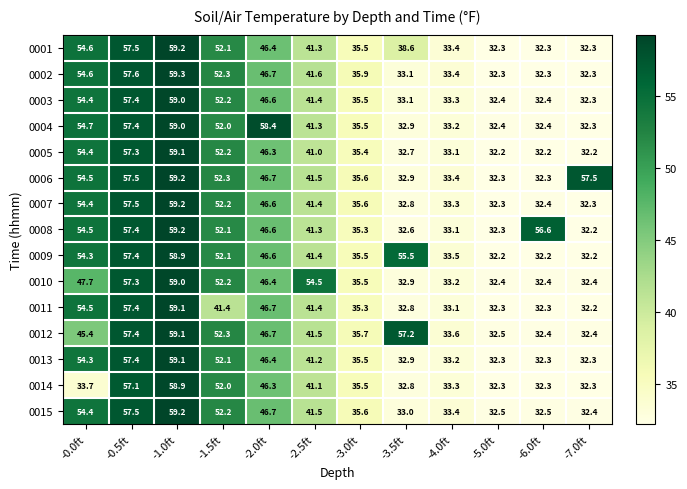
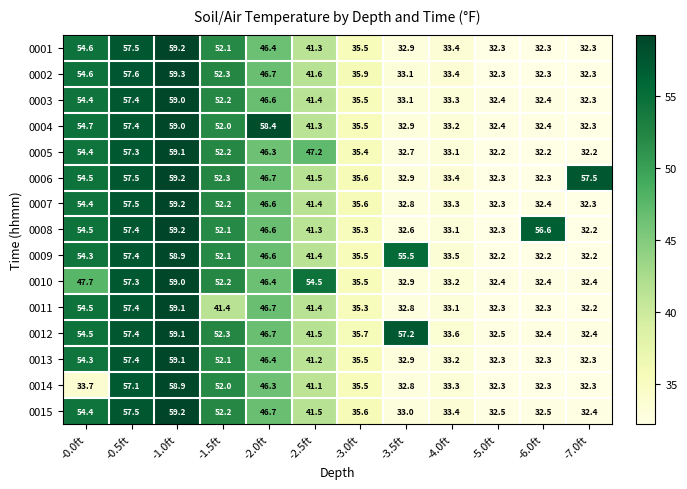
  {
    "0001": {
      "-0.0ft": 54.6,
      "-0.5ft": 57.5,
      "-1.0ft": 59.2,
      "-1.5ft": 52.1,
      "-2.0ft": 46.4,
      "-2.5ft": 41.3,
      "-3.0ft": 35.5,
-     "-3.5ft": 38.6,
+     "-3.5ft": 32.9,
      "-4.0ft": 33.4,
      "-5.0ft": 32.3,
      "-6.0ft": 32.3,
      "-7.0ft": 32.3
    },
    "0002": {
      "-0.0ft": 54.6,
      "-0.5ft": 57.6,
      "-1.0ft": 59.3,
      "-1.5ft": 52.3,
      "-2.0ft": 46.7,
      "-2.5ft": 41.6,
      "-3.0ft": 35.9,
      "-3.5ft": 33.1,
      "-4.0ft": 33.4,
      "-5.0ft": 32.3,
      "-6.0ft": 32.3,
      "-7.0ft": 32.3
    },
    "0003": {
      "-0.0ft": 54.4,
      "-0.5ft": 57.4,
      "-1.0ft": 59.0,
      "-1.5ft": 52.2,
      "-2.0ft": 46.6,
      "-2.5ft": 41.4,
      "-3.0ft": 35.5,
      "-3.5ft": 33.1,
      "-4.0ft": 33.3,
      "-5.0ft": 32.4,
      "-6.0ft": 32.4,
      "-7.0ft": 32.3
    },
    "0004": {
      "-0.0ft": 54.7,
      "-0.5ft": 57.4,
      "-1.0ft": 59.0,
      "-1.5ft": 52.0,
      "-2.0ft": 58.4,
      "-2.5ft": 41.3,
      "-3.0ft": 35.5,
      "-3.5ft": 32.9,
      "-4.0ft": 33.2,
      "-5.0ft": 32.4,
      "-6.0ft": 32.4,
      "-7.0ft": 32.3
    },
    "0005": {
      "-0.0ft": 54.4,
      "-0.5ft": 57.3,
      "-1.0ft": 59.1,
      "-1.5ft": 52.2,
      "-2.0ft": 46.3,
-     "-2.5ft": 41.0,
+     "-2.5ft": 47.2,
      "-3.0ft": 35.4,
      "-3.5ft": 32.7,
      "-4.0ft": 33.1,
      "-5.0ft": 32.2,
      "-6.0ft": 32.2,
      "-7.0ft": 32.2
    },
    "0006": {
      "-0.0ft": 54.5,
      "-0.5ft": 57.5,
      "-1.0ft": 59.2,
      "-1.5ft": 52.3,
      "-2.0ft": 46.7,
      "-2.5ft": 41.5,
      "-3.0ft": 35.6,
      "-3.5ft": 32.9,
      "-4.0ft": 33.4,
      "-5.0ft": 32.3,
      "-6.0ft": 32.3,
      "-7.0ft": 57.5
    },
    "0007": {
      "-0.0ft": 54.4,
      "-0.5ft": 57.5,
      "-1.0ft": 59.2,
      "-1.5ft": 52.2,
      "-2.0ft": 46.6,
      "-2.5ft": 41.4,
      "-3.0ft": 35.6,
      "-3.5ft": 32.8,
      "-4.0ft": 33.3,
      "-5.0ft": 32.3,
      "-6.0ft": 32.4,
      "-7.0ft": 32.3
    },
    "0008": {
      "-0.0ft": 54.5,
      "-0.5ft": 57.4,
      "-1.0ft": 59.2,
      "-1.5ft": 52.1,
      "-2.0ft": 46.6,
      "-2.5ft": 41.3,
      "-3.0ft": 35.3,
      "-3.5ft": 32.6,
      "-4.0ft": 33.1,
      "-5.0ft": 32.3,
      "-6.0ft": 56.6,
      "-7.0ft": 32.2
    },
    "0009": {
      "-0.0ft": 54.3,
      "-0.5ft": 57.4,
      "-1.0ft": 58.9,
      "-1.5ft": 52.1,
      "-2.0ft": 46.6,
      "-2.5ft": 41.4,
      "-3.0ft": 35.5,
      "-3.5ft": 55.5,
      "-4.0ft": 33.5,
      "-5.0ft": 32.2,
      "-6.0ft": 32.2,
      "-7.0ft": 32.2
    },
    "0010": {
      "-0.0ft": 47.7,
      "-0.5ft": 57.3,
      "-1.0ft": 59.0,
      "-1.5ft": 52.2,
      "-2.0ft": 46.4,
      "-2.5ft": 54.5,
      "-3.0ft": 35.5,
      "-3.5ft": 32.9,
      "-4.0ft": 33.2,
      "-5.0ft": 32.4,
      "-6.0ft": 32.4,
      "-7.0ft": 32.4
    },
    "0011": {
      "-0.0ft": 54.5,
      "-0.5ft": 57.4,
      "-1.0ft": 59.1,
      "-1.5ft": 41.4,
      "-2.0ft": 46.7,
      "-2.5ft": 41.4,
      "-3.0ft": 35.3,
      "-3.5ft": 32.8,
      "-4.0ft": 33.1,
      "-5.0ft": 32.3,
      "-6.0ft": 32.3,
      "-7.0ft": 32.2
    },
    "0012": {
-     "-0.0ft": 45.4,
+     "-0.0ft": 54.5,
      "-0.5ft": 57.4,
      "-1.0ft": 59.1,
      "-1.5ft": 52.3,
      "-2.0ft": 46.7,
      "-2.5ft": 41.5,
      "-3.0ft": 35.7,
      "-3.5ft": 57.2,
      "-4.0ft": 33.6,
      "-5.0ft": 32.5,
      "-6.0ft": 32.4,
      "-7.0ft": 32.4
    },
    "0013": {
      "-0.0ft": 54.3,
      "-0.5ft": 57.4,
      "-1.0ft": 59.1,
      "-1.5ft": 52.1,
      "-2.0ft": 46.4,
      "-2.5ft": 41.2,
      "-3.0ft": 35.5,
      "-3.5ft": 32.9,
      "-4.0ft": 33.2,
      "-5.0ft": 32.3,
      "-6.0ft": 32.3,
      "-7.0ft": 32.3
    },
    "0014": {
      "-0.0ft": 33.7,
      "-0.5ft": 57.1,
      "-1.0ft": 58.9,
      "-1.5ft": 52.0,
      "-2.0ft": 46.3,
      "-2.5ft": 41.1,
      "-3.0ft": 35.5,
      "-3.5ft": 32.8,
      "-4.0ft": 33.3,
      "-5.0ft": 32.3,
      "-6.0ft": 32.3,
      "-7.0ft": 32.3
    },
    "0015": {
      "-0.0ft": 54.4,
      "-0.5ft": 57.5,
      "-1.0ft": 59.2,
      "-1.5ft": 52.2,
      "-2.0ft": 46.7,
      "-2.5ft": 41.5,
      "-3.0ft": 35.6,
      "-3.5ft": 33.0,
      "-4.0ft": 33.4,
      "-5.0ft": 32.5,
      "-6.0ft": 32.5,
      "-7.0ft": 32.4
    }
  }
